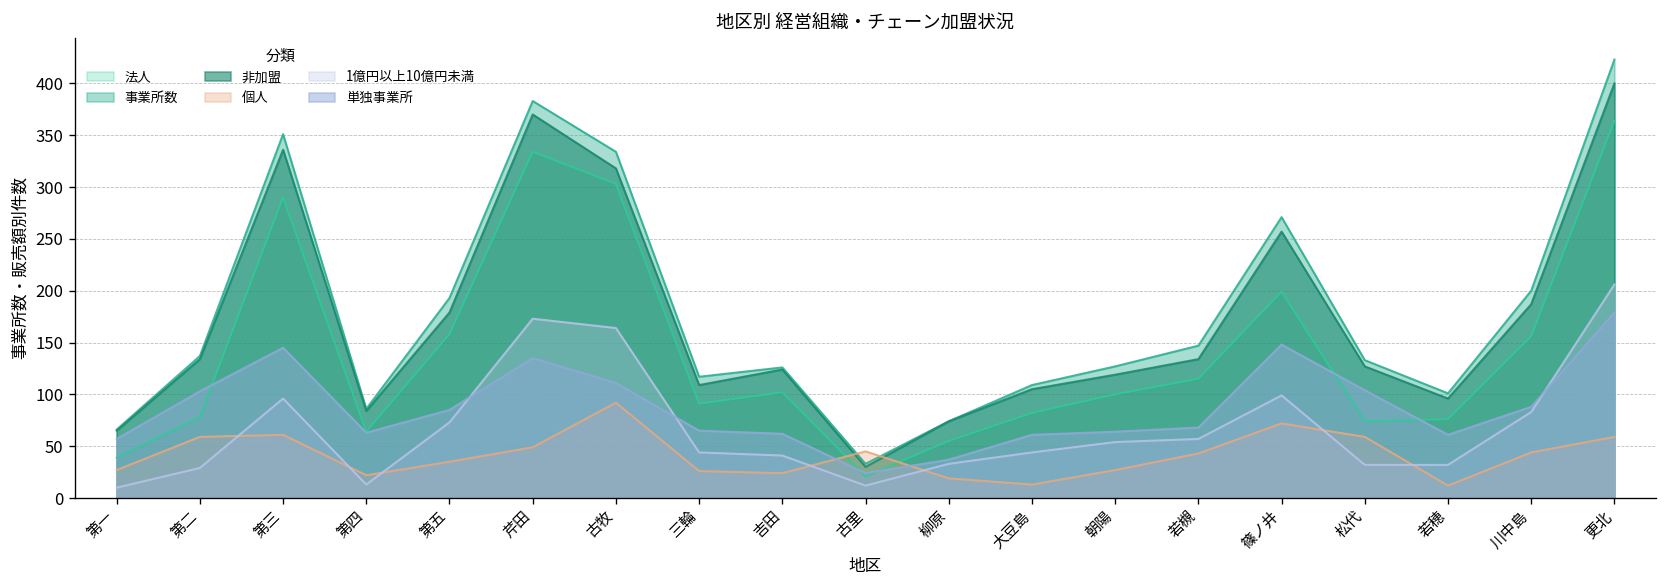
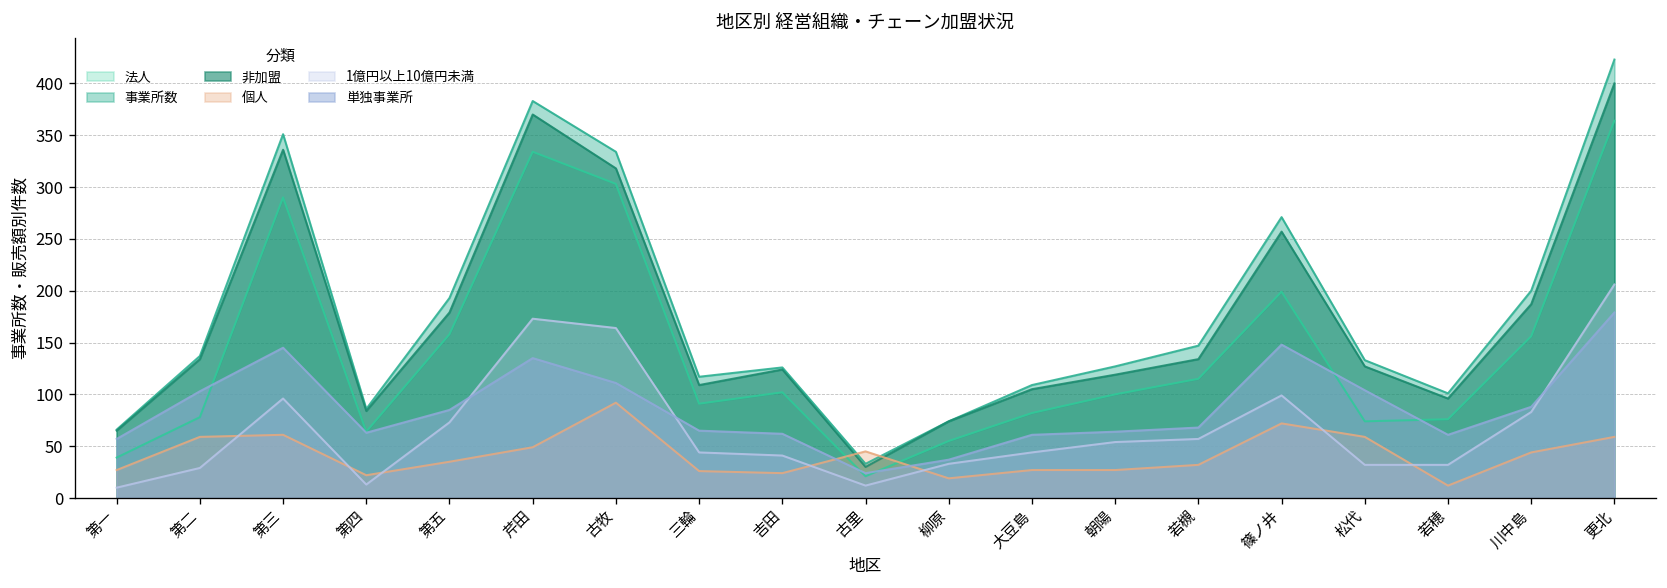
  {
    "個人": {
      "第一": 30,
      "第二": 60,
      "第三": 60,
      "第四": 20,
      "第五": 40,
      "芹田": 50,
      "古牧": 90,
      "三輪": 30,
      "吉田": 20,
      "古里": 50,
      "柳原": 20,
-     "大豆島": 10,
+     "大豆島": 30,
      "朝陽": 30,
-     "若槻": 40,
+     "若槻": 30,
      "篠ノ井": 70,
      "松代": 60,
      "若穂": 10,
      "川中島": 40,
      "更北": 60
    }
  }
